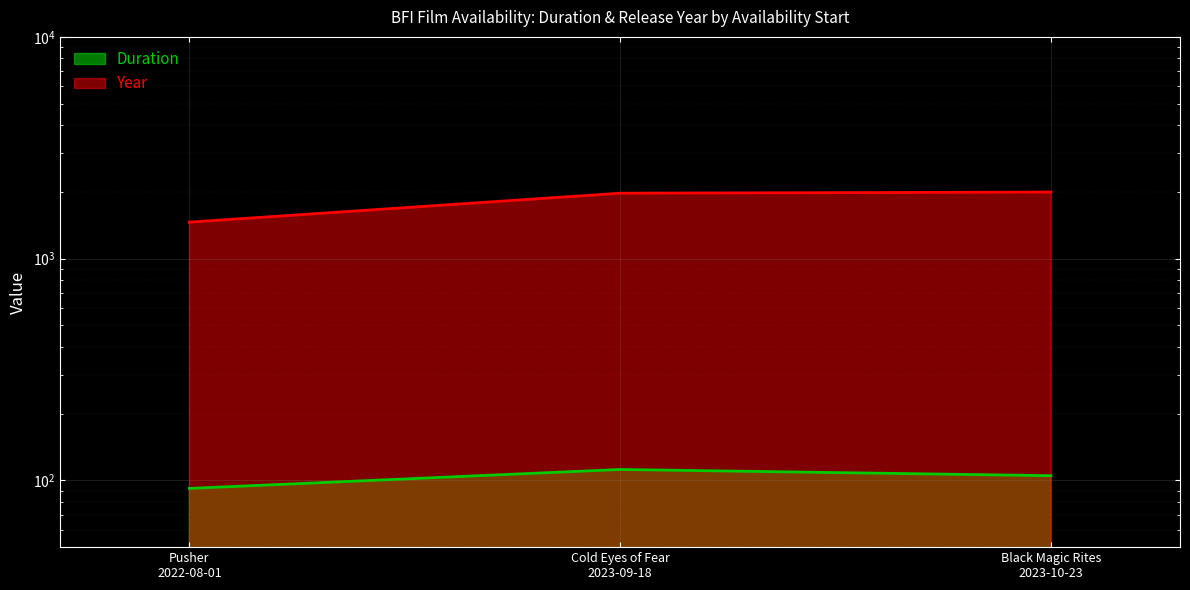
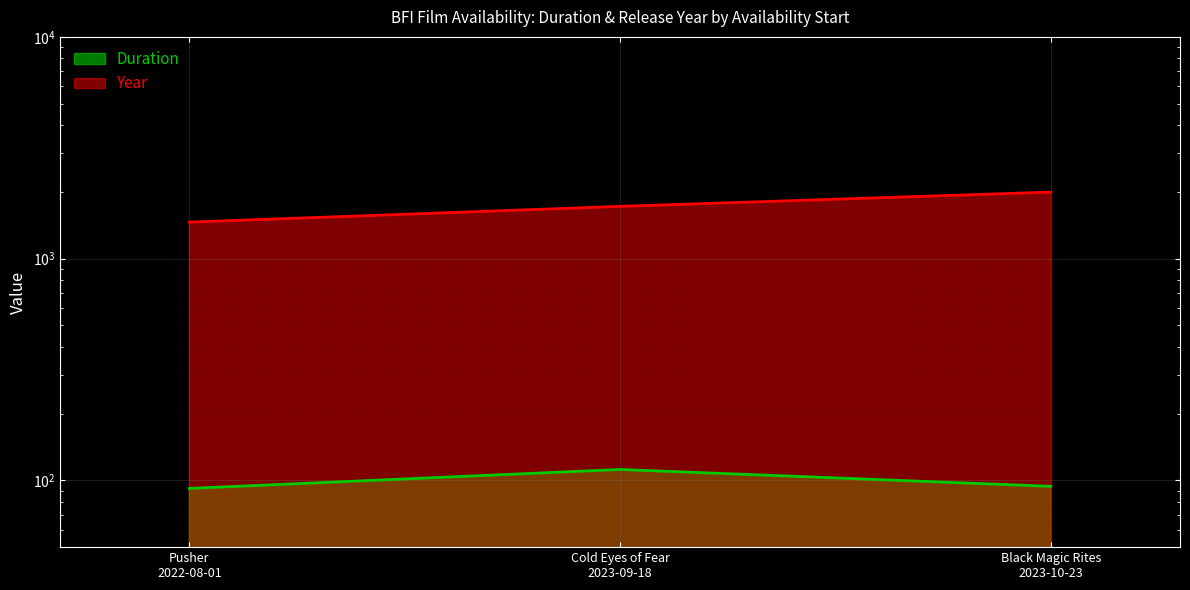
  {
    "Duration": {
      "Pusher 2022-08-01": 92,
      "Cold Eyes of Fear 2023-09-18": 110,
-     "Black Magic Rites 2023-10-23": 110
+     "Black Magic Rites 2023-10-23": 94
    },
    "Year": {
      "Pusher 2022-08-01": 1500,
-     "Cold Eyes of Fear 2023-09-18": 2000,
+     "Cold Eyes of Fear 2023-09-18": 1700,
      "Black Magic Rites 2023-10-23": 2000
    }
  }
